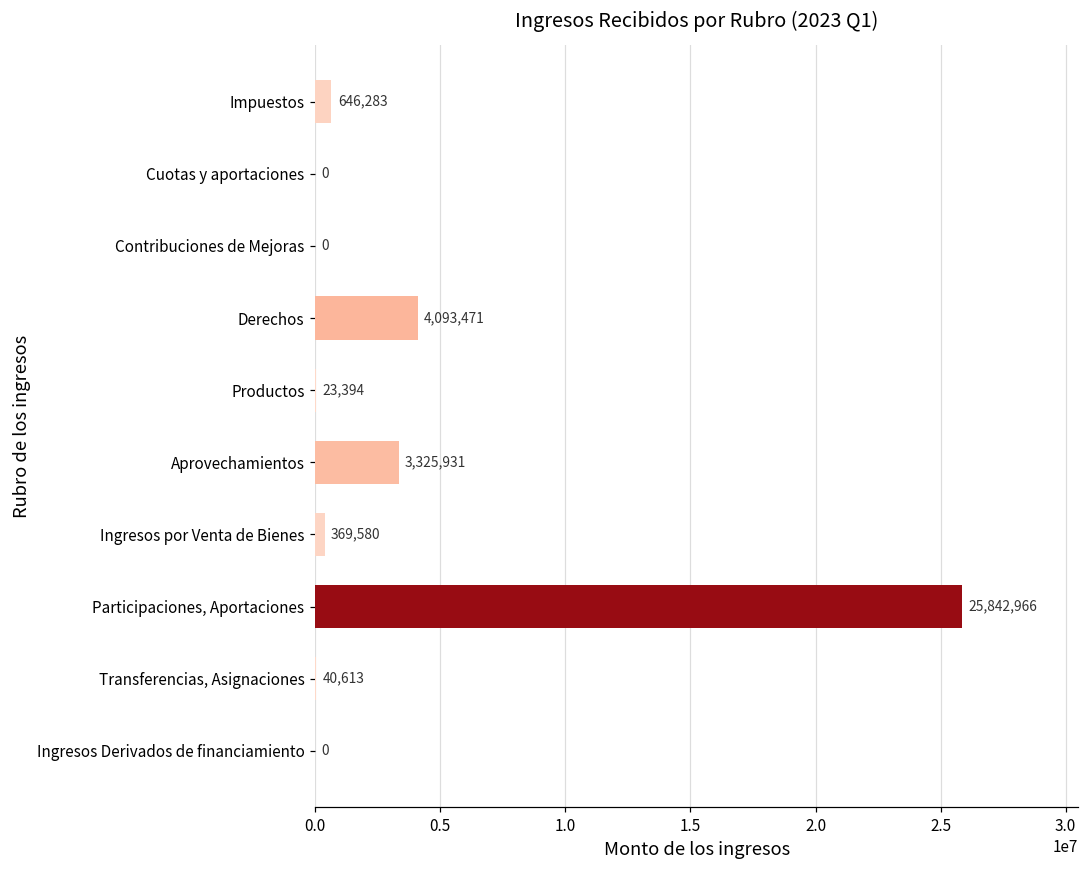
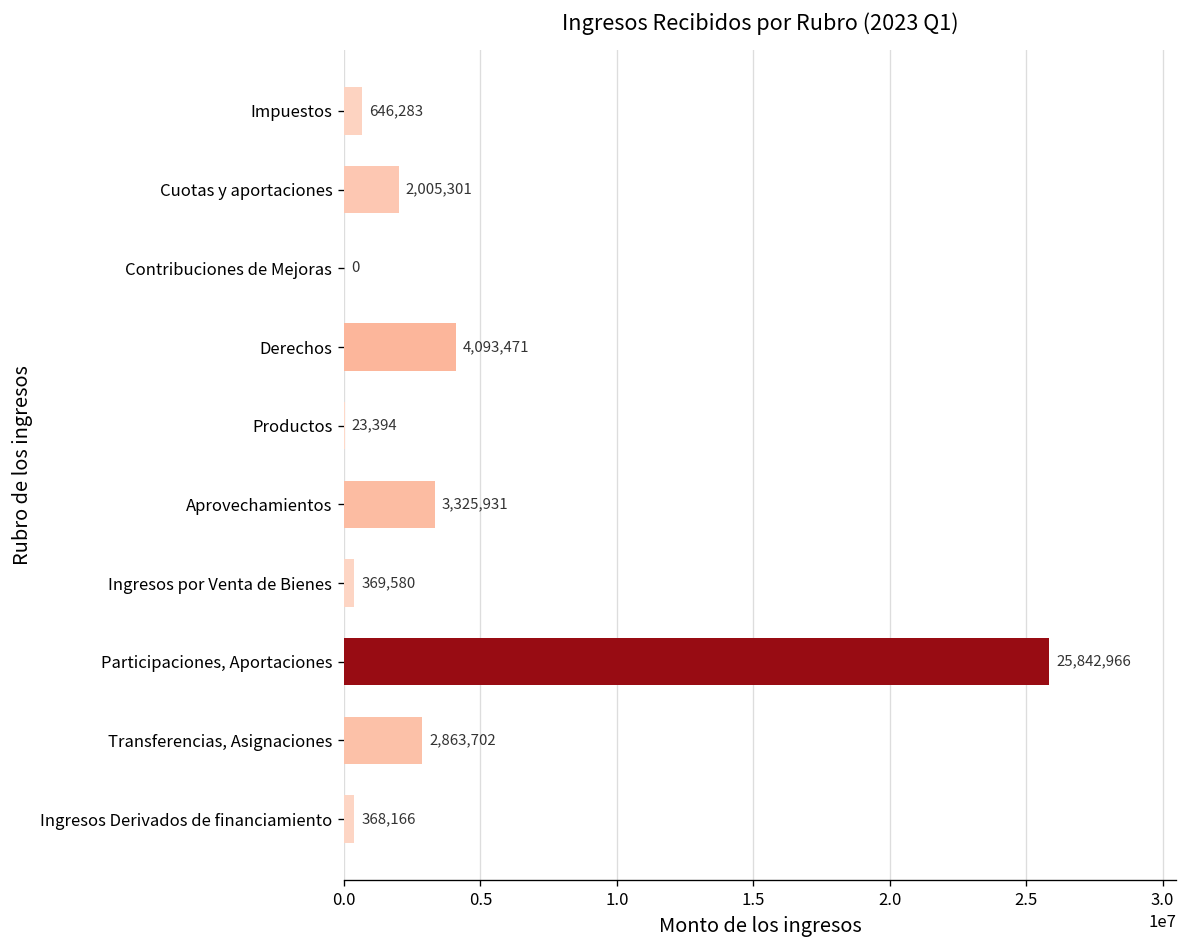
  {
    "Impuestos": "646,283",
-   "Cuotas y aportaciones": "0",
+   "Cuotas y aportaciones": "2,005,301",
    "Contribuciones de Mejoras": "0",
    "Derechos": "4,093,471",
    "Productos": "23,394",
    "Aprovechamientos": "3,325,931",
    "Ingresos por Venta de Bienes": "369,580",
    "Participaciones, Aportaciones": "25,842,966",
-   "Transferencias, Asignaciones": "40,613",
-   "Ingresos Derivados de financiamiento": "0"
+   "Transferencias, Asignaciones": "2,863,702",
+   "Ingresos Derivados de financiamiento": "368,166"
  }
